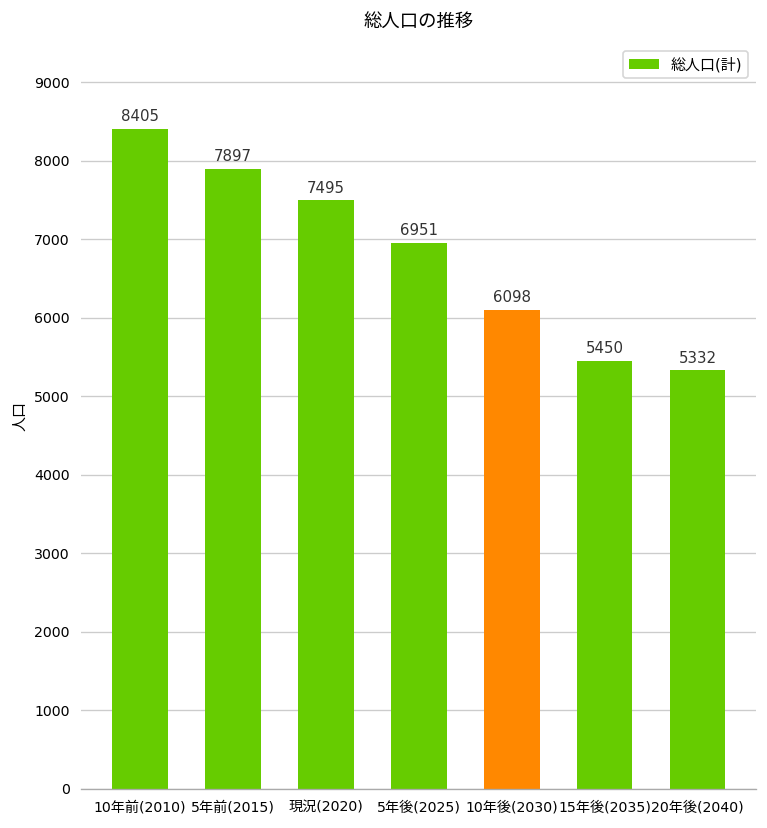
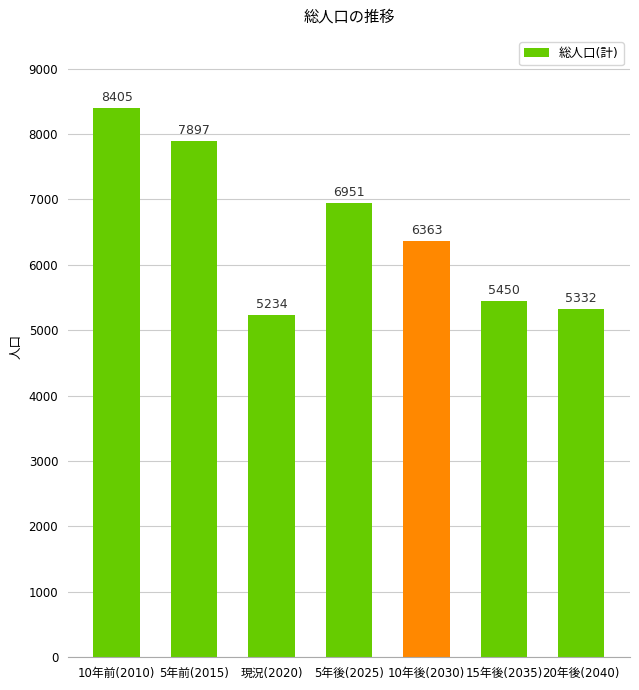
  {
    "10年前(2010)": 8405,
    "5年前(2015)": 7897,
-   "現況(2020)": 7495,
+   "現況(2020)": 5234,
    "5年後(2025)": 6951,
-   "10年後(2030)": 6098,
+   "10年後(2030)": 6363,
    "15年後(2035)": 5450,
    "20年後(2040)": 5332
  }
